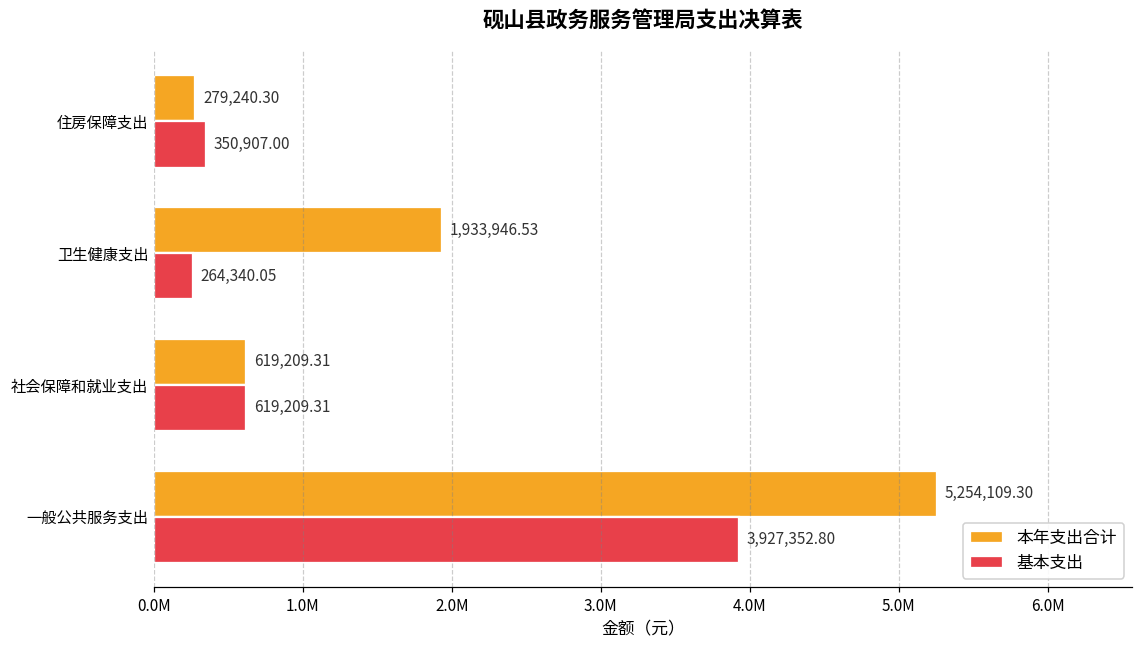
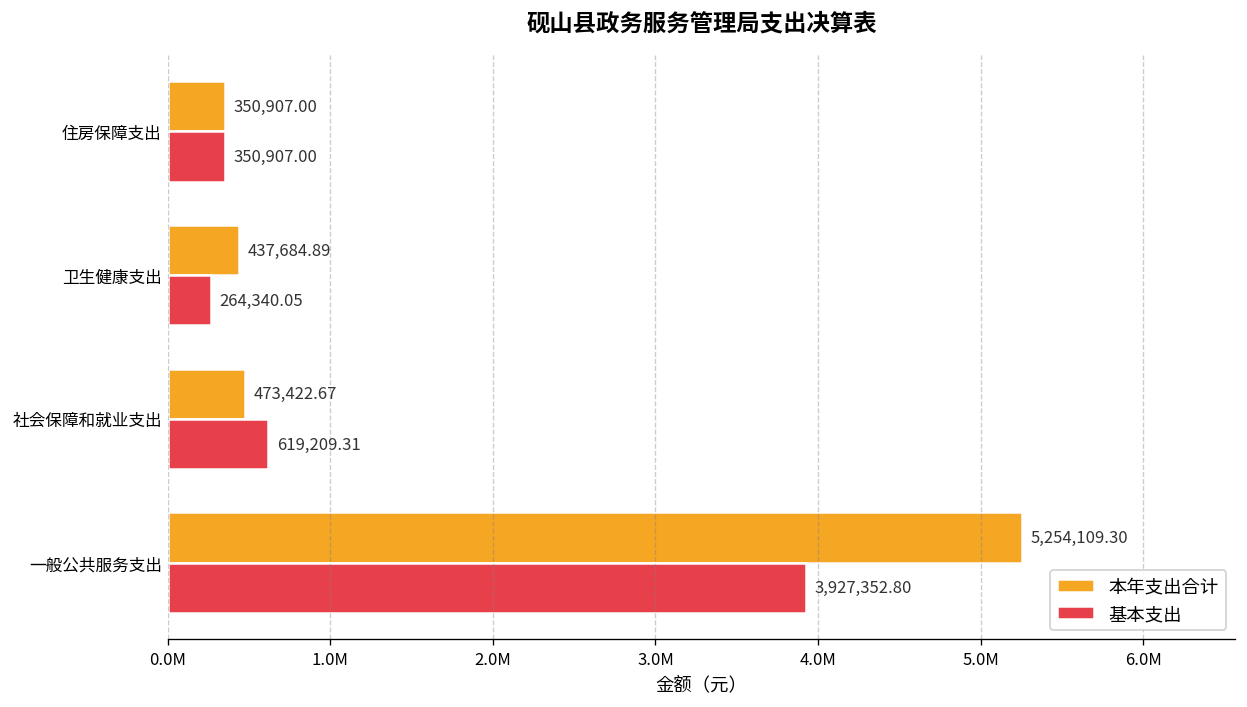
  {
    "本年支出合计": {
-     "住房保障支出": "279,240.30",
-     "卫生健康支出": "1,933,946.53",
-     "社会保障和就业支出": "619,209.31",
+     "住房保障支出": "350,907.00",
+     "卫生健康支出": "437,684.89",
+     "社会保障和就业支出": "473,422.67",
      "一般公共服务支出": "5,254,109.30"
    },
    "基本支出": {
      "住房保障支出": "350,907.00",
      "卫生健康支出": "264,340.05",
      "社会保障和就业支出": "619,209.31",
      "一般公共服务支出": "3,927,352.80"
    }
  }
